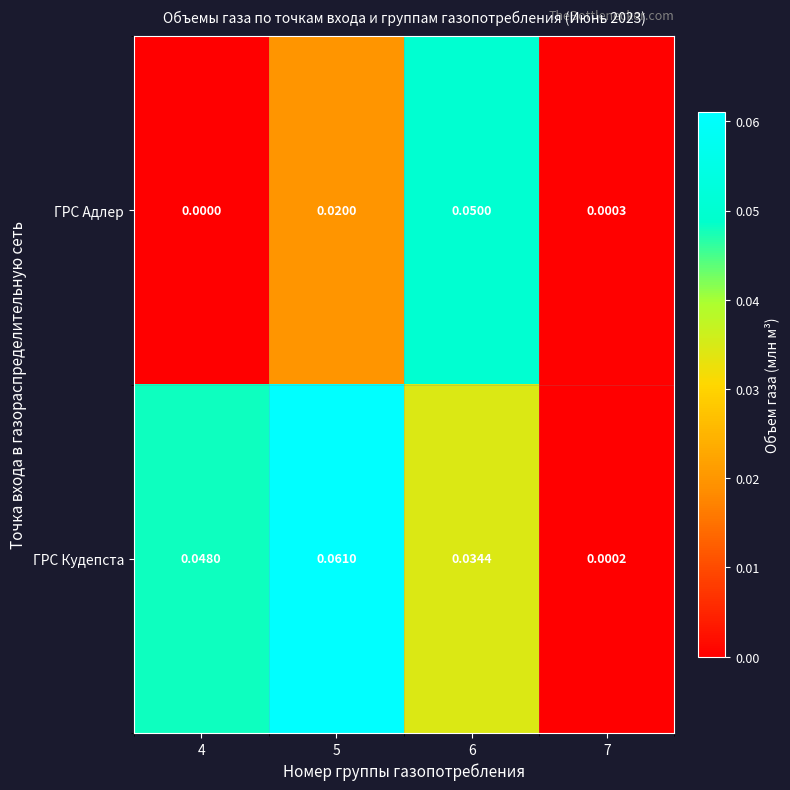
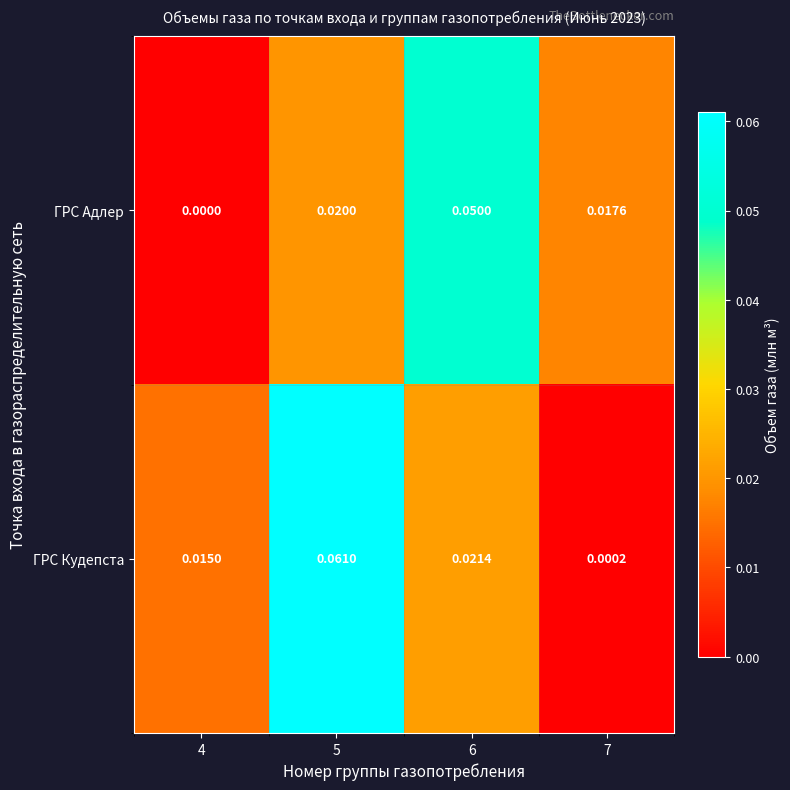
  {
    "ГРС Адлер": {
      "4": 0.0000,
      "5": 0.0200,
      "6": 0.0500,
-     "7": 0.0003
+     "7": 0.0176
    },
    "ГРС Кудепста": {
-     "4": 0.0480,
+     "4": 0.0150,
      "5": 0.0610,
-     "6": 0.0344,
+     "6": 0.0214,
      "7": 0.0002
    }
  }
